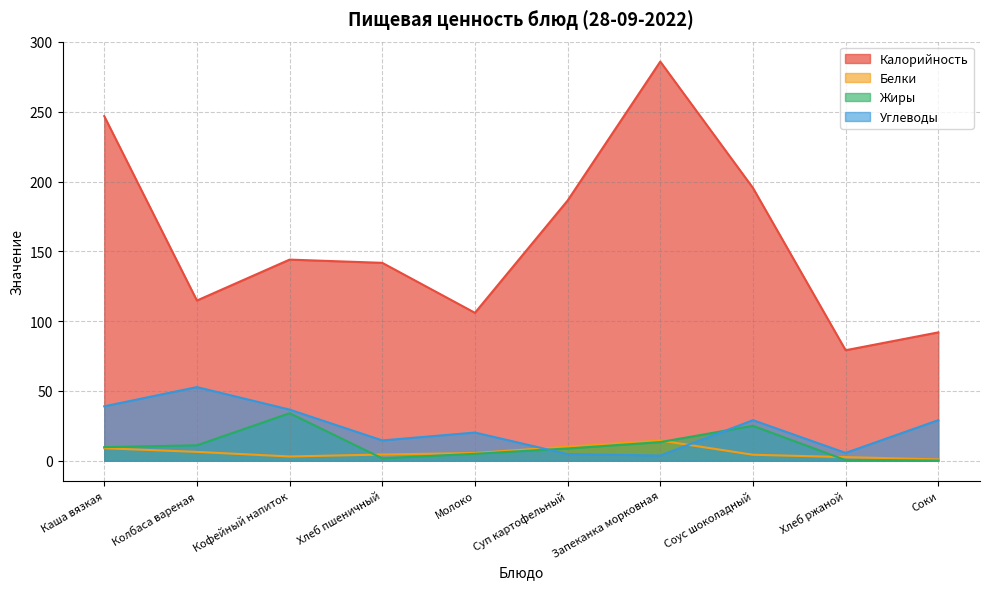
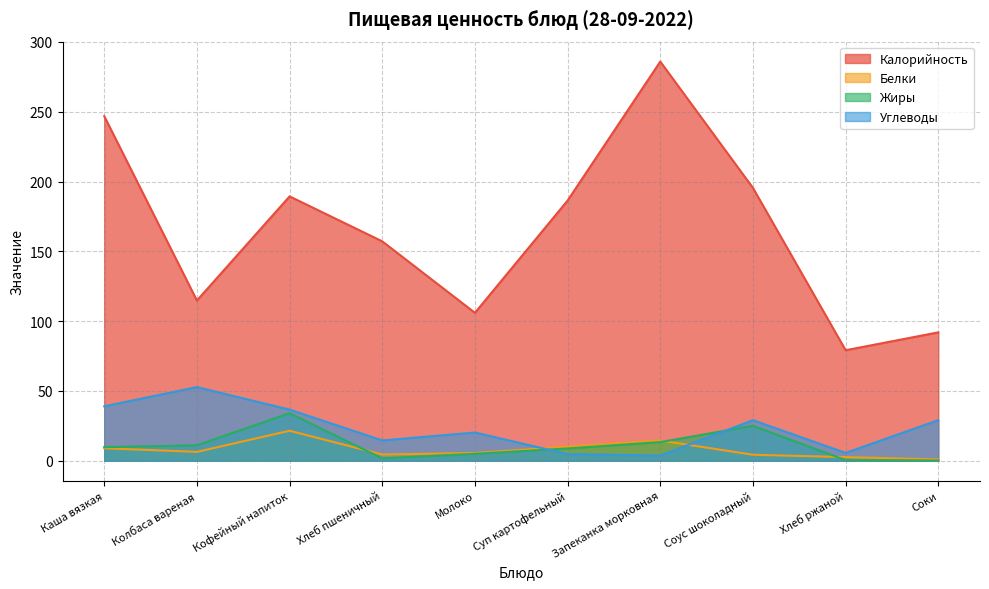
  {
    "Калорийность": {
      "Каша вязкая": 247,
      "Колбаса вареная": 115,
-     "Кофейный напиток": 144,
-     "Хлеб пшеничный": 142,
+     "Кофейный напиток": 189,
+     "Хлеб пшеничный": 157,
      "Молоко": 106,
      "Суп картофельный": 186,
      "Запеканка морковная": 286,
      "Соус шоколадный": 195,
      "Хлеб ржаной": 79,
      "Соки": 92
    },
    "Белки": {
      "Колбаса вареная": 6,
-     "Кофейный напиток": 3,
+     "Кофейный напиток": 22,
      "Хлеб пшеничный": 5,
      "Соус шоколадный": 4,
      "Хлеб ржаной": 3
    },
    "Жиры": {
      "Колбаса вареная": 11,
      "Кофейный напиток": 34,
      "Хлеб пшеничный": 2,
      "Соус шоколадный": 25,
      "Хлеб ржаной": 0
    },
    "Углеводы": {
      "Каша вязкая": 39,
      "Колбаса вареная": 53,
      "Кофейный напиток": 37,
      "Хлеб пшеничный": 15,
      "Молоко": 20,
      "Суп картофельный": 5,
      "Запеканка морковная": 4,
      "Соус шоколадный": 29,
      "Хлеб ржаной": 6,
      "Соки": 29
    }
  }
